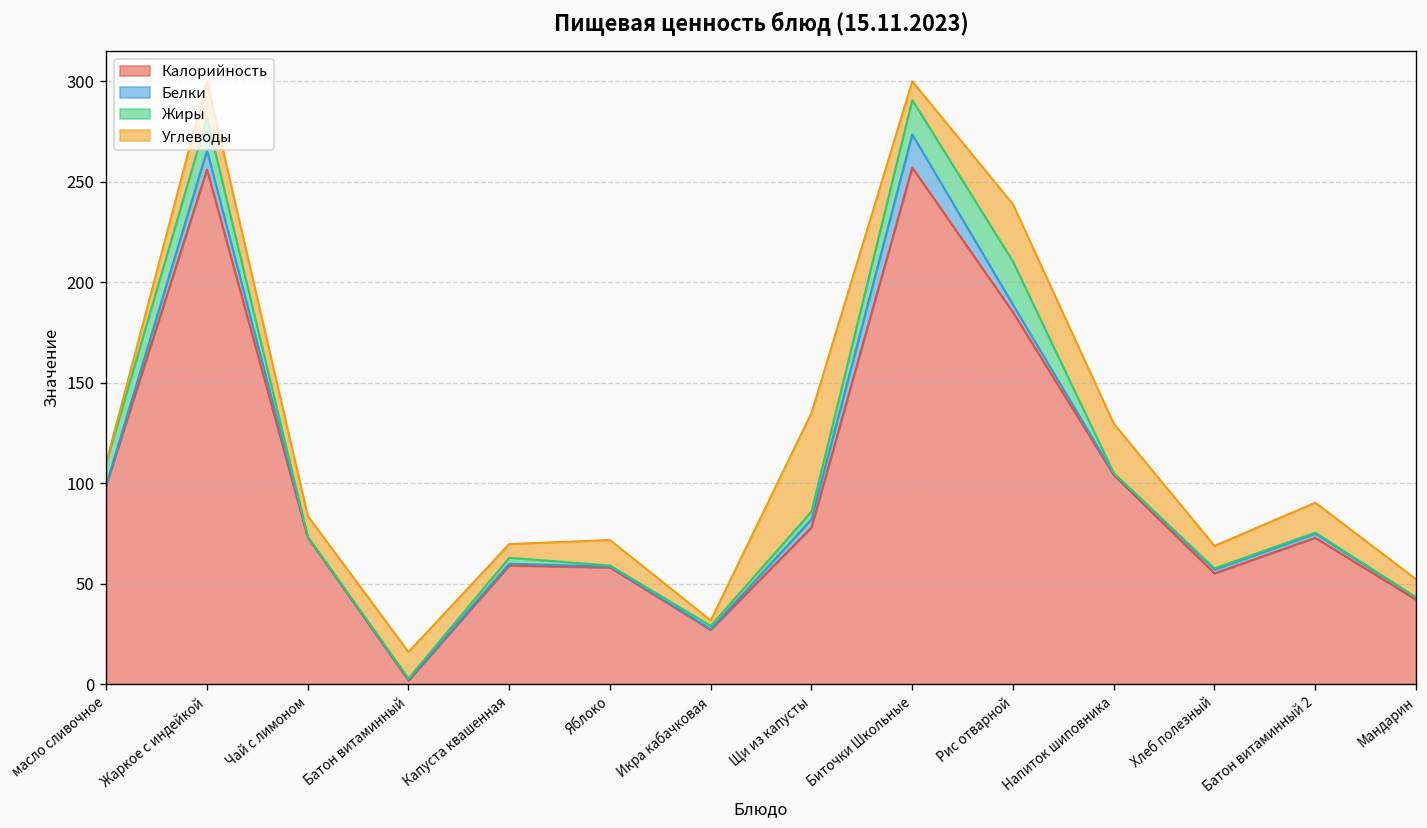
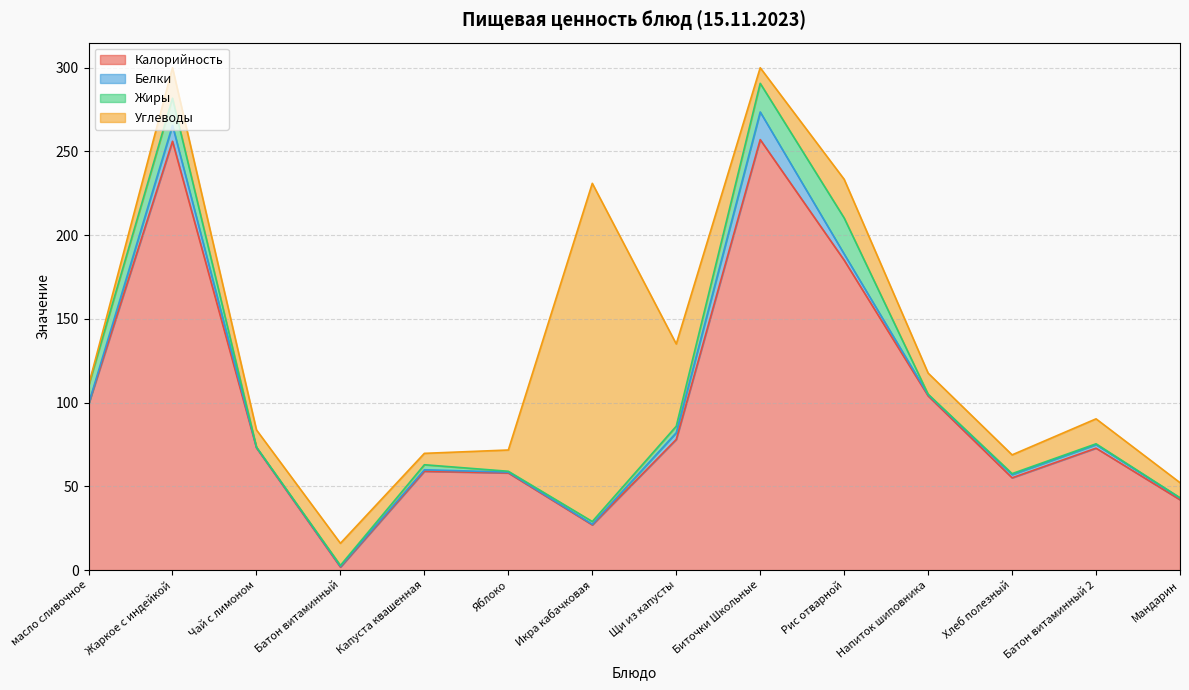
  {
    "Калорийность": {
      "Жаркое с индейкой": 256,
      "Щи из капусты": 78,
      "Биточки Школьные": 257,
      "Рис отварной": 185,
      "Хлеб полезный": 55,
      "Батон витаминный 2": 73
    },
    "Белки": {
      "Щи из капусты": 4,
      "Биточки Школьные": 17,
      "Рис отварной": 4
    },
    "Жиры": {
      "Капуста квашенная": 3,
      "Икра кабачковая": 2,
      "Щи из капусты": 4,
      "Биточки Школьные": 17,
      "Рис отварной": 22
    },
    "Углеводы": {
      "Чай с лимоном": 10,
      "Батон витаминный": 13,
      "Капуста квашенная": 7,
      "Яблоко": 13,
-     "Икра кабачковая": 3,
+     "Икра кабачковая": 202,
      "Щи из капусты": 49,
      "Биточки Школьные": 9,
-     "Рис отварной": 29,
-     "Напиток шиповника": 25,
+     "Рис отварной": 23,
+     "Напиток шиповника": 13,
      "Хлеб полезный": 11,
      "Батон витаминный 2": 15,
      "Мандарин": 9
    }
  }
